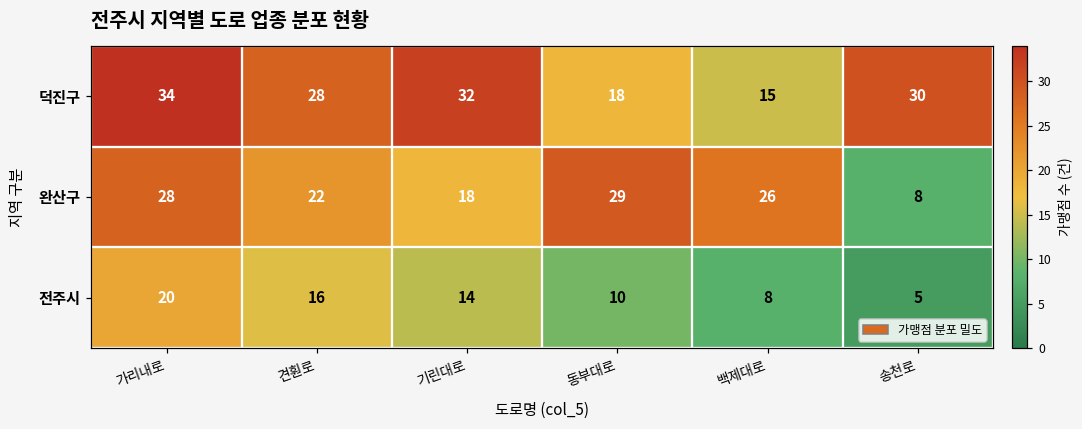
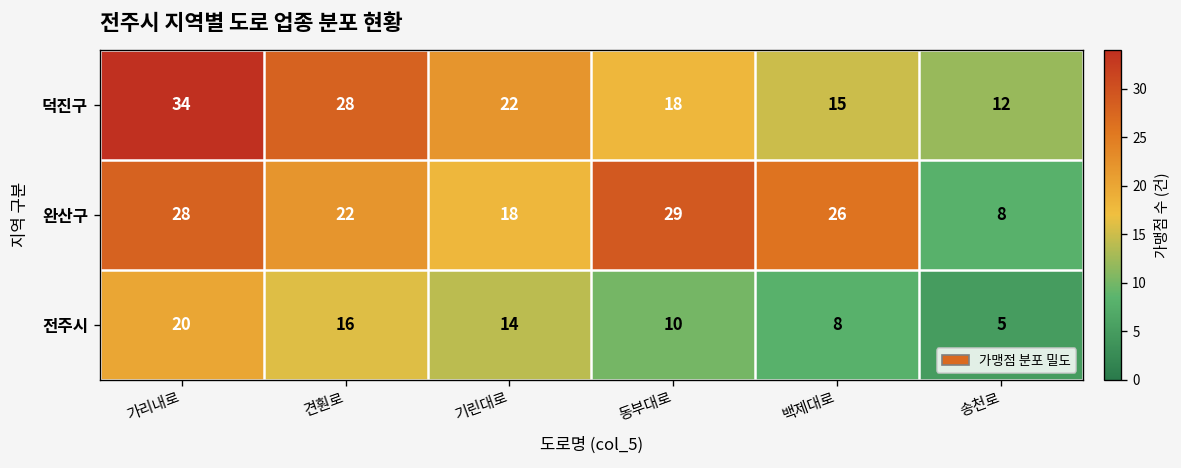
  {
    "덕진구": {
      "가리내로": 34,
      "견훤로": 28,
-     "기린대로": 32,
+     "기린대로": 22,
      "동부대로": 18,
      "백제대로": 15,
-     "송천로": 30
+     "송천로": 12
    },
    "완산구": {
      "가리내로": 28,
      "견훤로": 22,
      "기린대로": 18,
      "동부대로": 29,
      "백제대로": 26,
      "송천로": 8
    },
    "전주시": {
      "가리내로": 20,
      "견훤로": 16,
      "기린대로": 14,
      "동부대로": 10,
      "백제대로": 8,
      "송천로": 5
    }
  }
